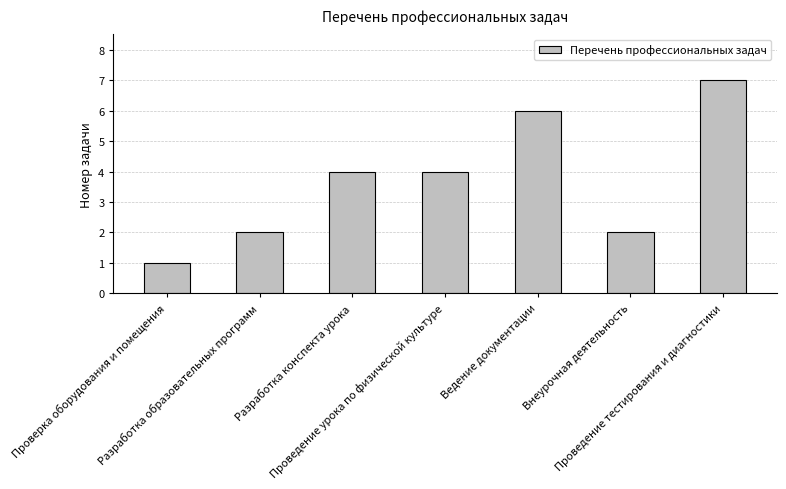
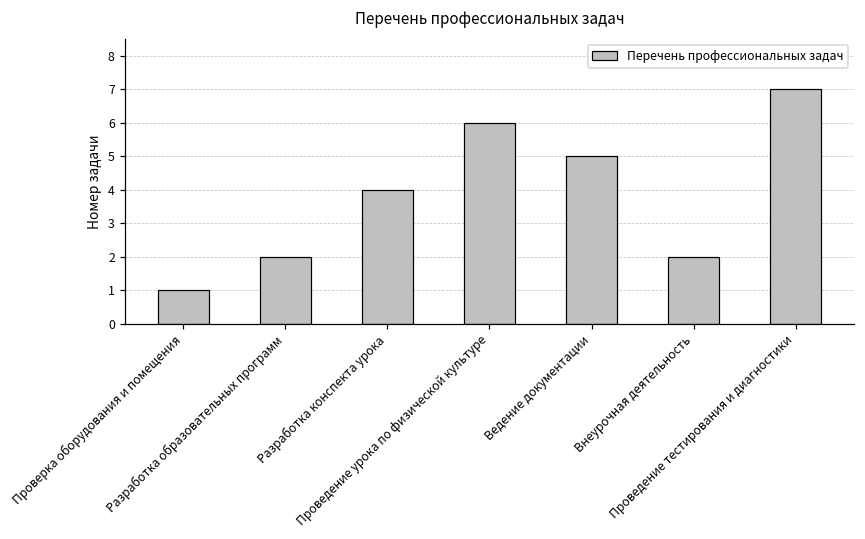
  {
    "Проверка оборудования и помещения": 1,
    "Разработка образовательных программ": 2,
    "Разработка конспекта урока": 4,
-   "Проведение урока по физической культуре": 4,
-   "Ведение документации": 6,
+   "Проведение урока по физической культуре": 6,
+   "Ведение документации": 5,
    "Внеурочная деятельность": 2,
    "Проведение тестирования и диагностики": 7
  }
